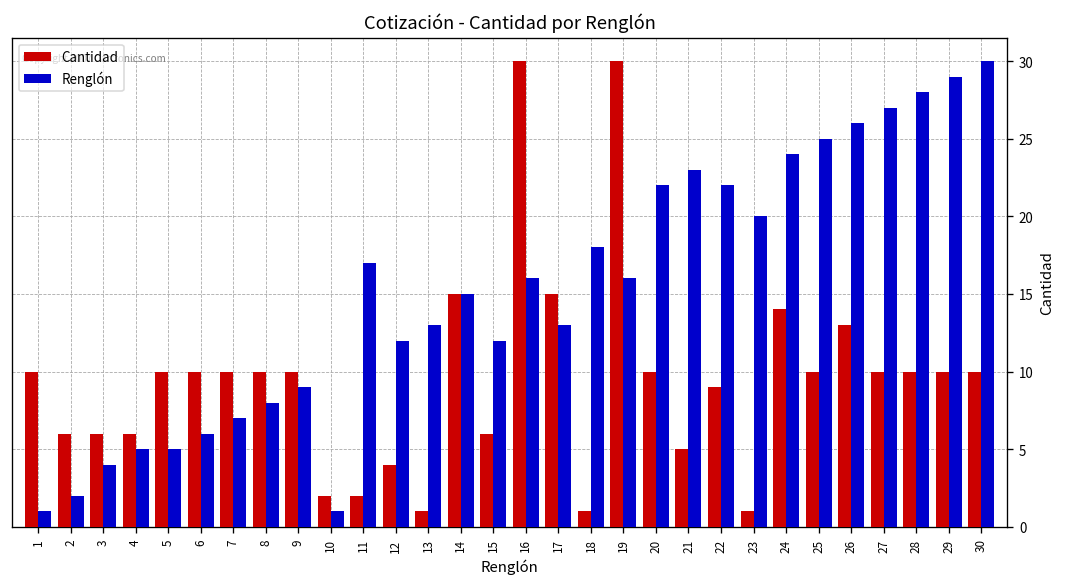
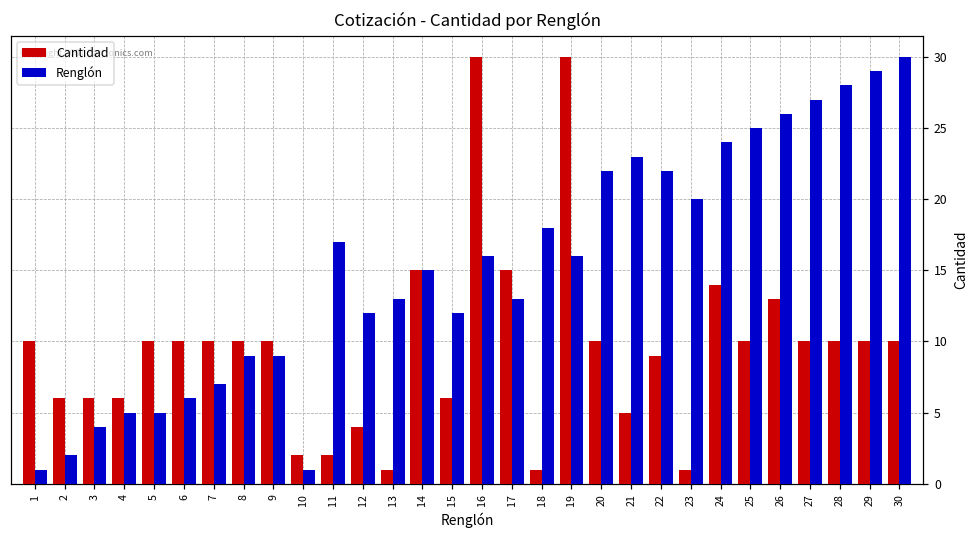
  {
    "Cantidad": {
      "1": 10,
      "2": 6,
      "3": 6,
      "4": 6,
      "5": 10,
      "6": 10,
      "7": 10,
      "8": 10,
      "9": 10,
      "10": 2,
      "11": 2,
      "12": 4,
      "13": 1,
      "14": 15,
      "15": 6,
      "16": 30,
      "17": 15,
      "18": 1,
      "19": 30,
      "20": 10,
      "21": 5,
      "22": 9,
      "23": 1,
      "24": 14,
      "25": 10,
      "26": 13,
      "27": 10,
      "28": 10,
      "29": 10,
      "30": 10
    },
    "Renglón": {
      "1": 1,
      "2": 2,
      "3": 4,
      "4": 5,
      "5": 5,
      "6": 6,
      "7": 7,
-     "8": 8,
+     "8": 9,
      "9": 9,
      "10": 1,
      "11": 17,
      "12": 12,
      "13": 13,
      "14": 15,
      "15": 12,
      "16": 16,
      "17": 13,
      "18": 18,
      "19": 16,
      "20": 22,
      "21": 23,
      "22": 22,
      "23": 20,
      "24": 24,
      "25": 25,
      "26": 26,
      "27": 27,
      "28": 28,
      "29": 29,
      "30": 30
    }
  }
